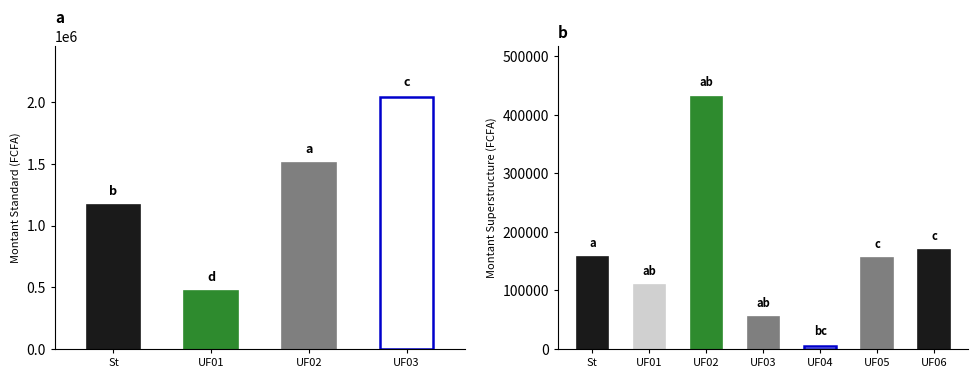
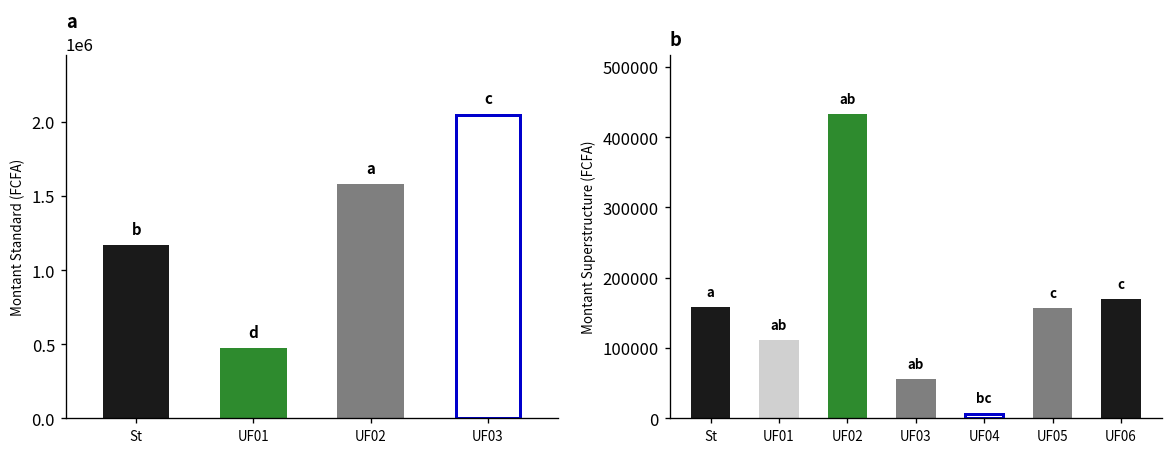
  {
    "a": {
      "St": 1160000,
      "UF01": 470000,
-     "UF02": 1510000,
+     "UF02": 1580000,
      "UF03": 2040000
    },
    "b": {
      "St": 160000,
      "UF01": 110000,
      "UF02": 430000,
      "UF03": 50000,
      "UF04": 10000,
      "UF05": 160000,
      "UF06": 170000
    }
  }
